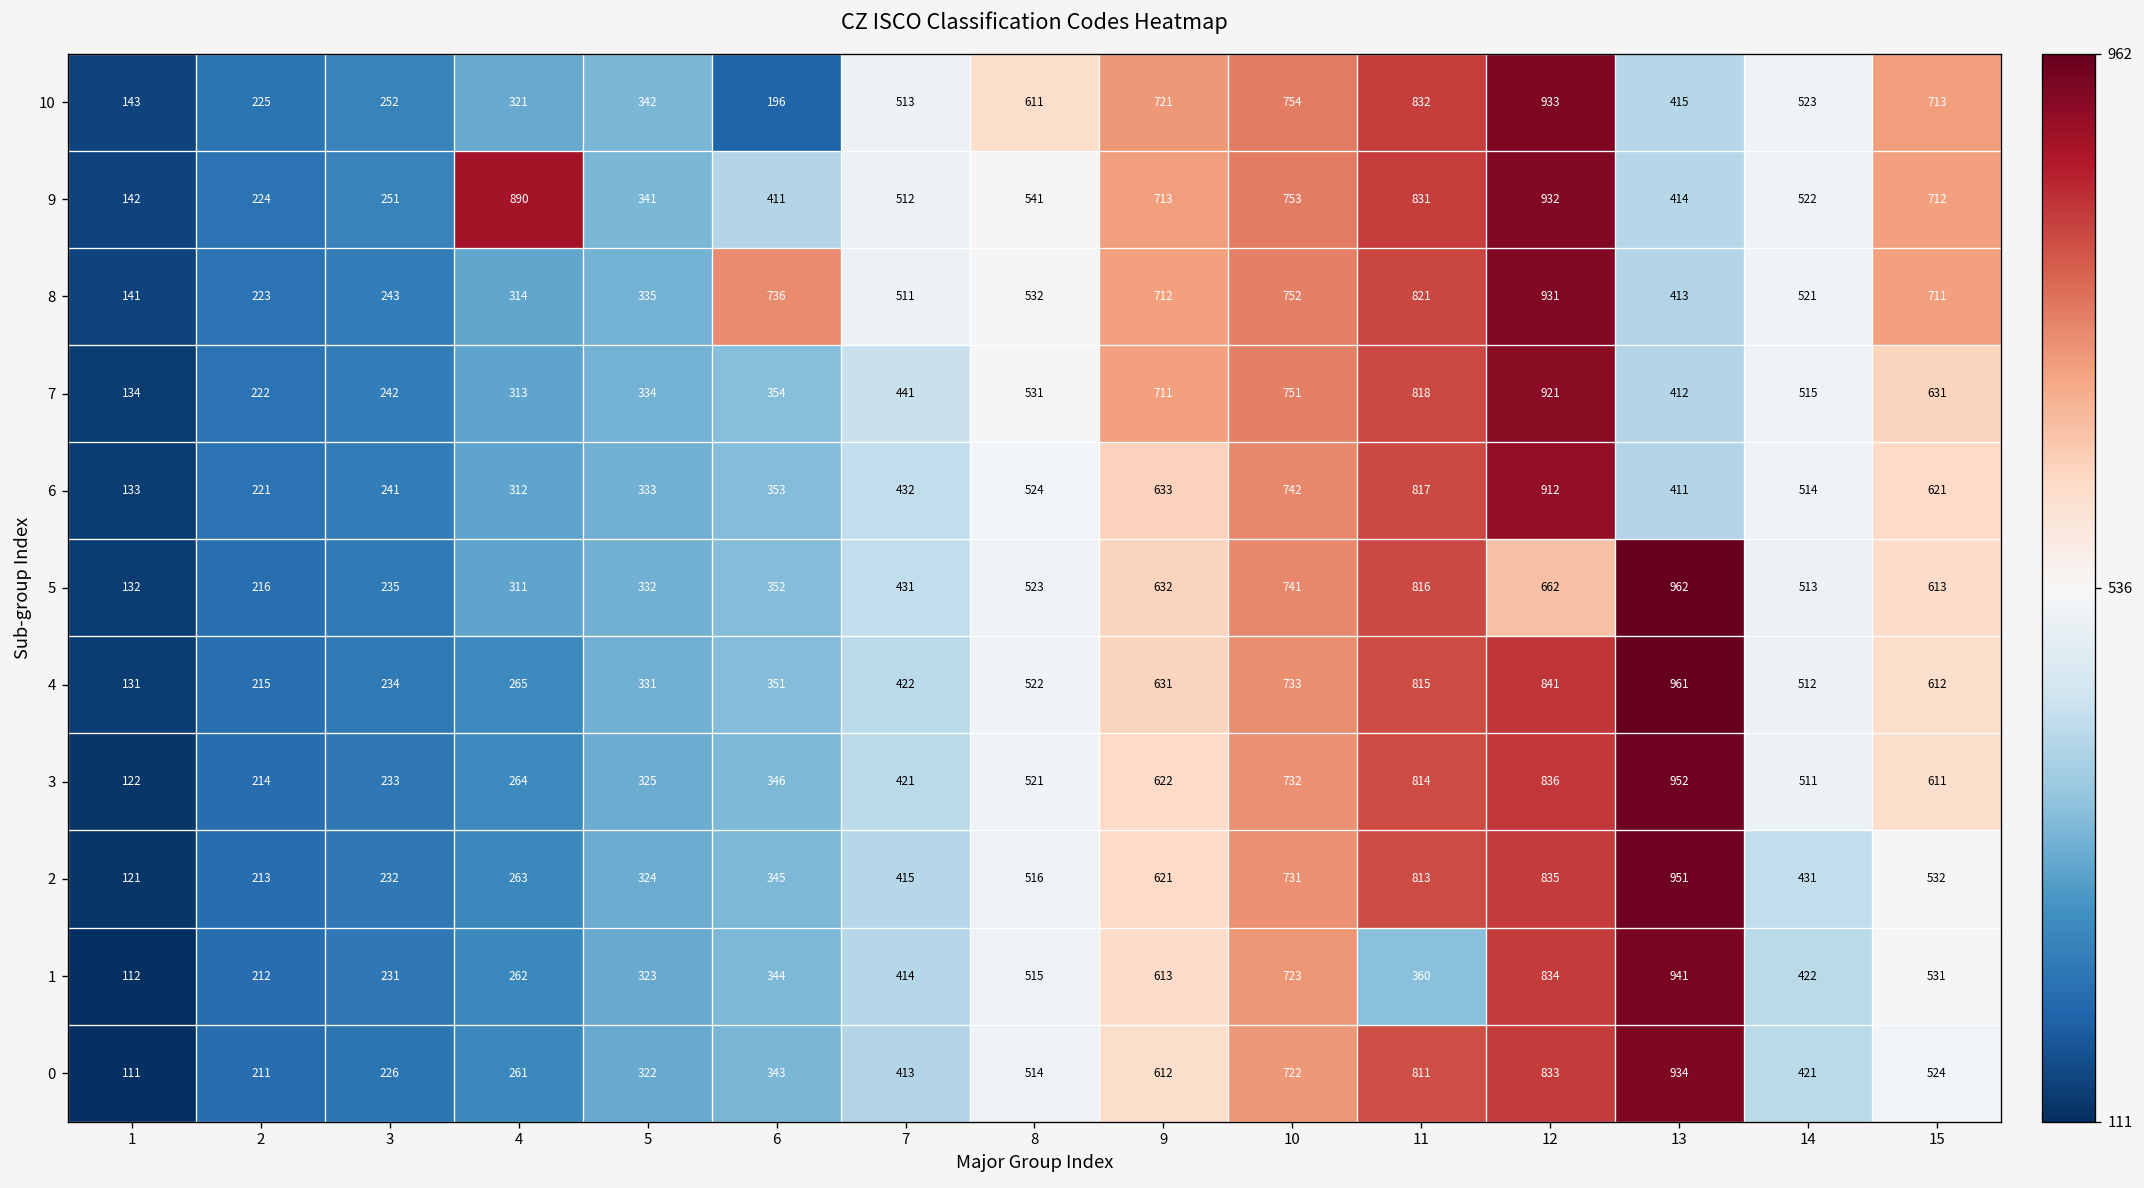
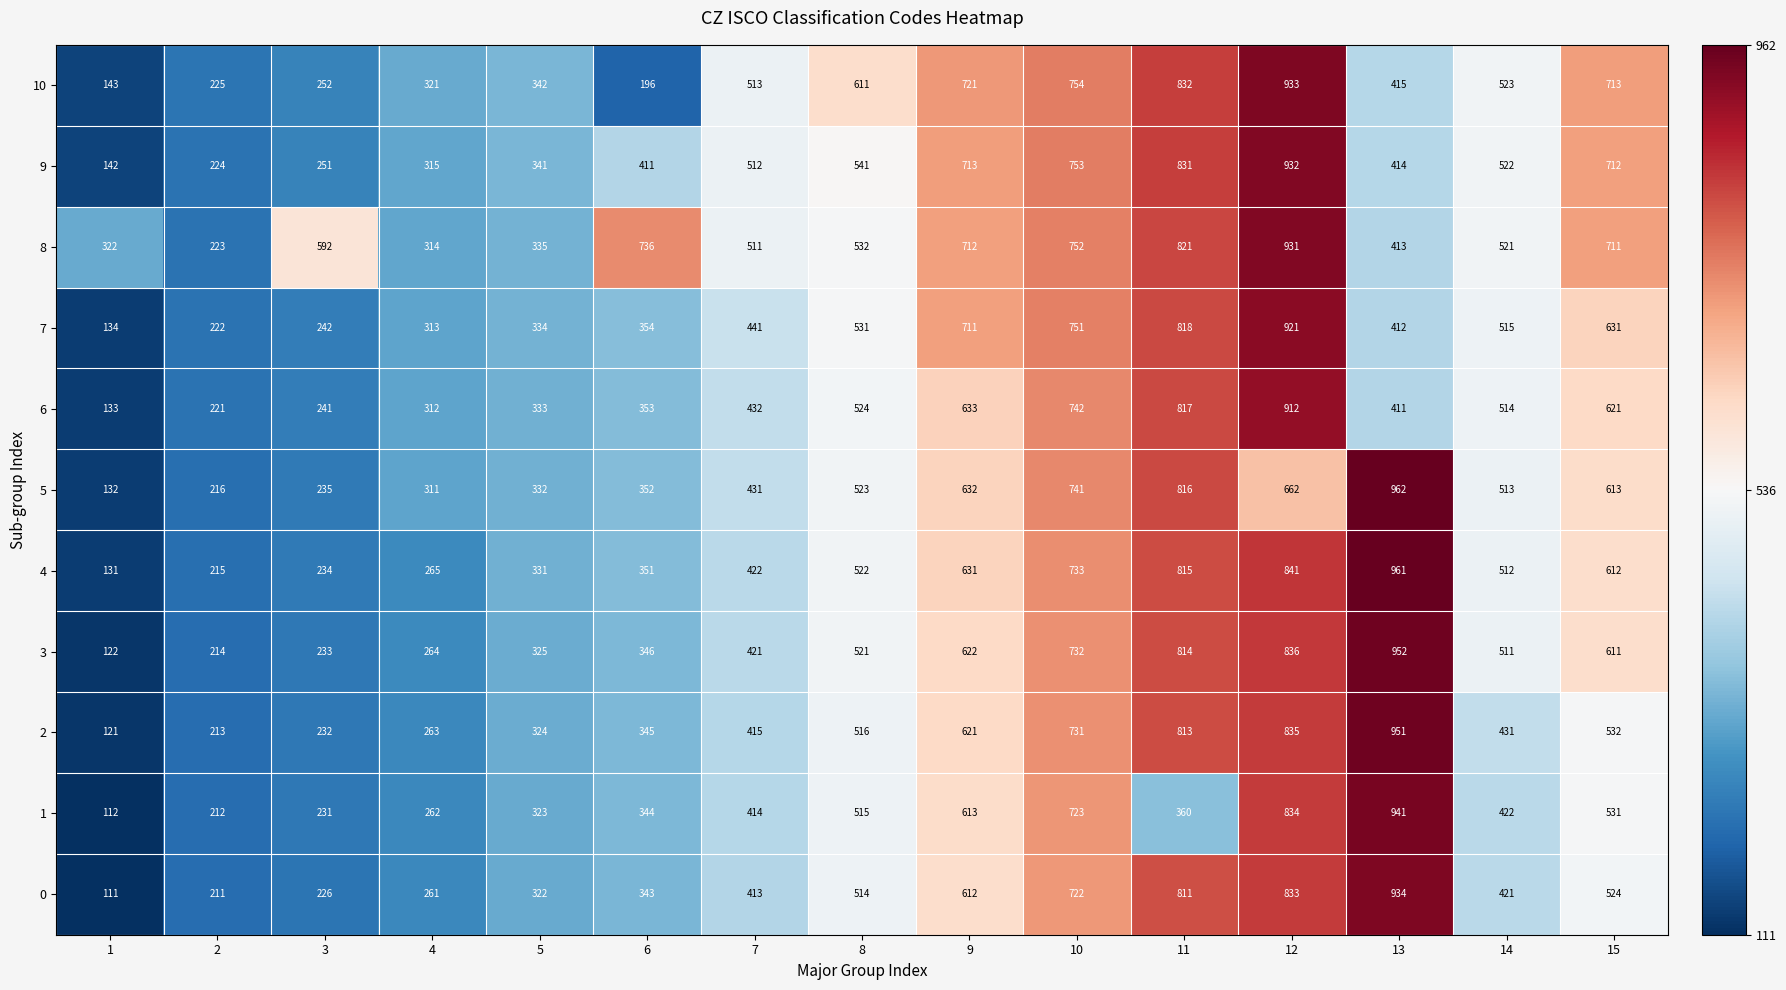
  {
    "10": {
      "1": 143,
      "2": 225,
      "3": 252,
      "4": 321,
      "5": 342,
      "6": 196,
      "7": 513,
      "8": 611,
      "9": 721,
      "10": 754,
      "11": 832,
      "12": 933,
      "13": 415,
      "14": 523,
      "15": 713
    },
    "9": {
      "1": 142,
      "2": 224,
      "3": 251,
-     "4": 890,
+     "4": 315,
      "5": 341,
      "6": 411,
      "7": 512,
      "8": 541,
      "9": 713,
      "10": 753,
      "11": 831,
      "12": 932,
      "13": 414,
      "14": 522,
      "15": 712
    },
    "8": {
-     "1": 141,
+     "1": 322,
      "2": 223,
-     "3": 243,
+     "3": 592,
      "4": 314,
      "5": 335,
      "6": 736,
      "7": 511,
      "8": 532,
      "9": 712,
      "10": 752,
      "11": 821,
      "12": 931,
      "13": 413,
      "14": 521,
      "15": 711
    },
    "7": {
      "1": 134,
      "2": 222,
      "3": 242,
      "4": 313,
      "5": 334,
      "6": 354,
      "7": 441,
      "8": 531,
      "9": 711,
      "10": 751,
      "11": 818,
      "12": 921,
      "13": 412,
      "14": 515,
      "15": 631
    },
    "6": {
      "1": 133,
      "2": 221,
      "3": 241,
      "4": 312,
      "5": 333,
      "6": 353,
      "7": 432,
      "8": 524,
      "9": 633,
      "10": 742,
      "11": 817,
      "12": 912,
      "13": 411,
      "14": 514,
      "15": 621
    },
    "5": {
      "1": 132,
      "2": 216,
      "3": 235,
      "4": 311,
      "5": 332,
      "6": 352,
      "7": 431,
      "8": 523,
      "9": 632,
      "10": 741,
      "11": 816,
      "12": 662,
      "13": 962,
      "14": 513,
      "15": 613
    },
    "4": {
      "1": 131,
      "2": 215,
      "3": 234,
      "4": 265,
      "5": 331,
      "6": 351,
      "7": 422,
      "8": 522,
      "9": 631,
      "10": 733,
      "11": 815,
      "12": 841,
      "13": 961,
      "14": 512,
      "15": 612
    },
    "3": {
      "1": 122,
      "2": 214,
      "3": 233,
      "4": 264,
      "5": 325,
      "6": 346,
      "7": 421,
      "8": 521,
      "9": 622,
      "10": 732,
      "11": 814,
      "12": 836,
      "13": 952,
      "14": 511,
      "15": 611
    },
    "2": {
      "1": 121,
      "2": 213,
      "3": 232,
      "4": 263,
      "5": 324,
      "6": 345,
      "7": 415,
      "8": 516,
      "9": 621,
      "10": 731,
      "11": 813,
      "12": 835,
      "13": 951,
      "14": 431,
      "15": 532
    },
    "1": {
      "1": 112,
      "2": 212,
      "3": 231,
      "4": 262,
      "5": 323,
      "6": 344,
      "7": 414,
      "8": 515,
      "9": 613,
      "10": 723,
      "11": 360,
      "12": 834,
      "13": 941,
      "14": 422,
      "15": 531
    },
    "0": {
      "1": 111,
      "2": 211,
      "3": 226,
      "4": 261,
      "5": 322,
      "6": 343,
      "7": 413,
      "8": 514,
      "9": 612,
      "10": 722,
      "11": 811,
      "12": 833,
      "13": 934,
      "14": 421,
      "15": 524
    }
  }
